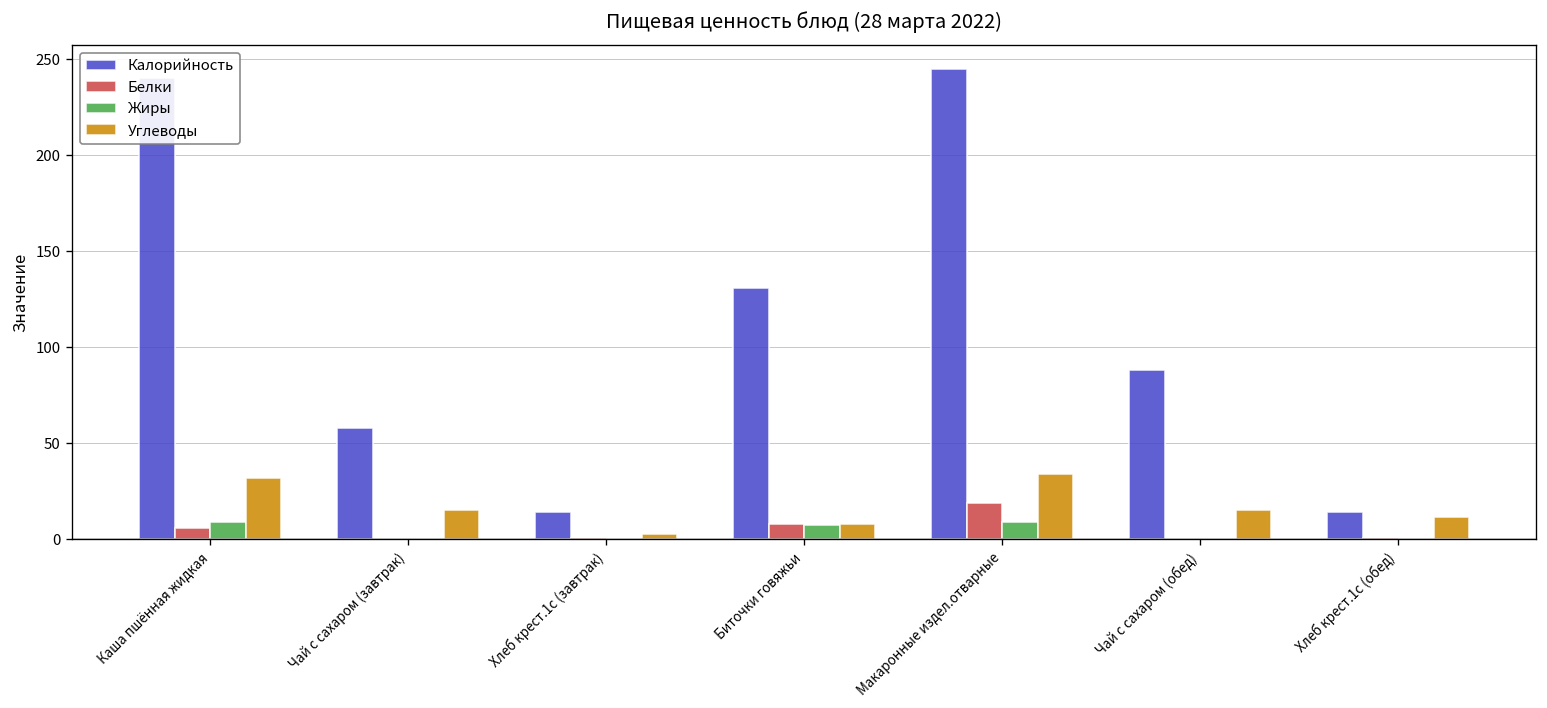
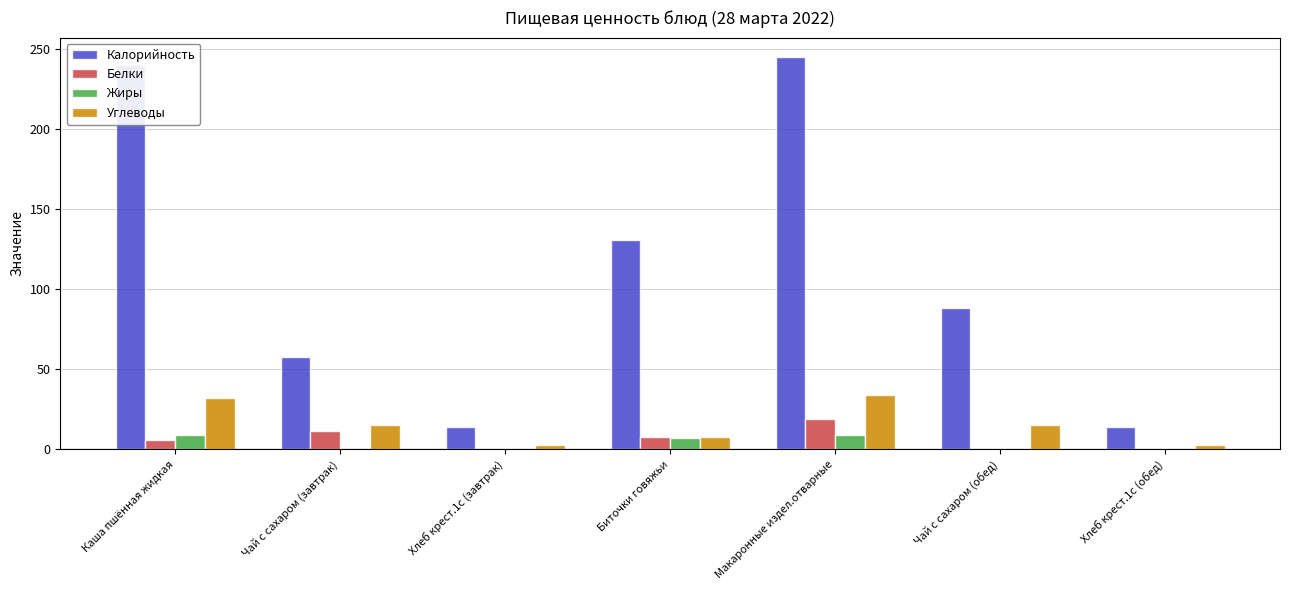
  {
    "Калорийность": {
      "Чай с сахаром (завтрак)": 58,
      "Хлеб крест.1с (завтрак)": 14,
      "Биточки говяжьи": 131,
      "Макаронные издел.отварные": 245,
      "Чай с сахаром (обед)": 88,
      "Хлеб крест.1с (обед)": 14
    },
    "Белки": {
      "Каша пшённая жидкая": 6,
-     "Чай с сахаром (завтрак)": 0,
+     "Чай с сахаром (завтрак)": 11,
      "Биточки говяжьи": 8,
      "Макаронные издел.отварные": 19
    },
    "Жиры": {
      "Каша пшённая жидкая": 9,
      "Биточки говяжьи": 7,
      "Макаронные издел.отварные": 9
    },
    "Углеводы": {
      "Каша пшённая жидкая": 32,
      "Чай с сахаром (завтрак)": 15,
      "Хлеб крест.1с (завтрак)": 3,
      "Биточки говяжьи": 8,
      "Макаронные издел.отварные": 34,
      "Чай с сахаром (обед)": 15,
-     "Хлеб крест.1с (обед)": 11
+     "Хлеб крест.1с (обед)": 3
    }
  }
